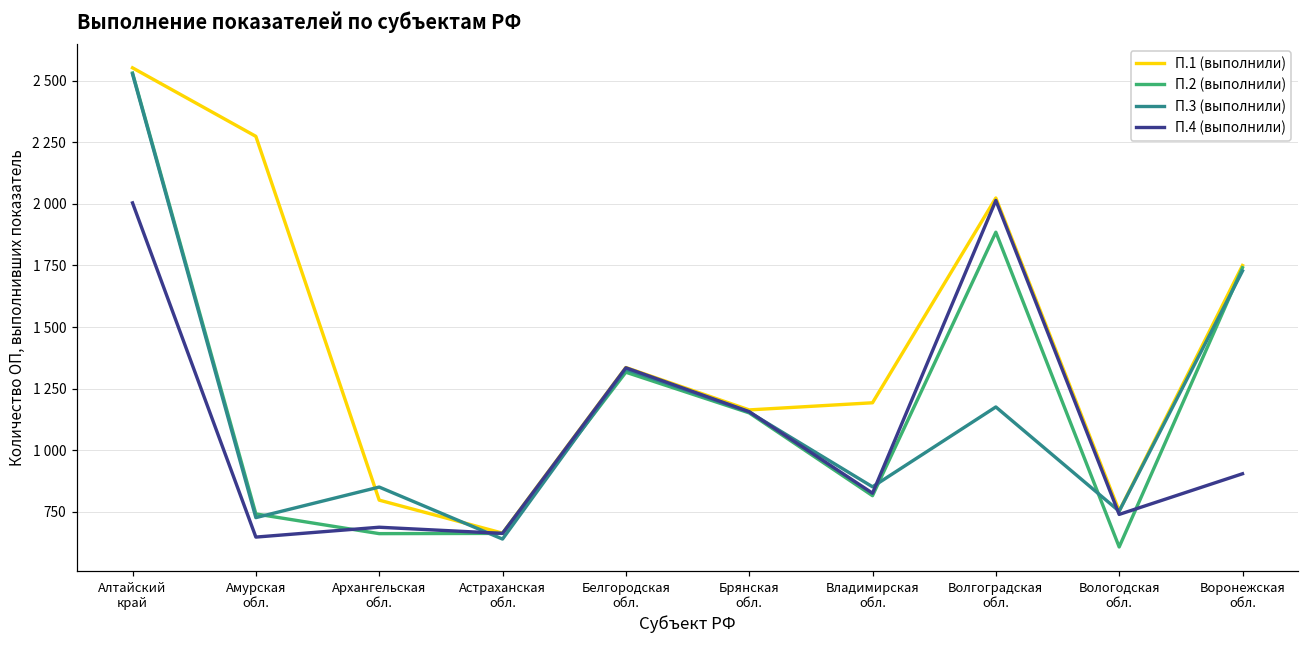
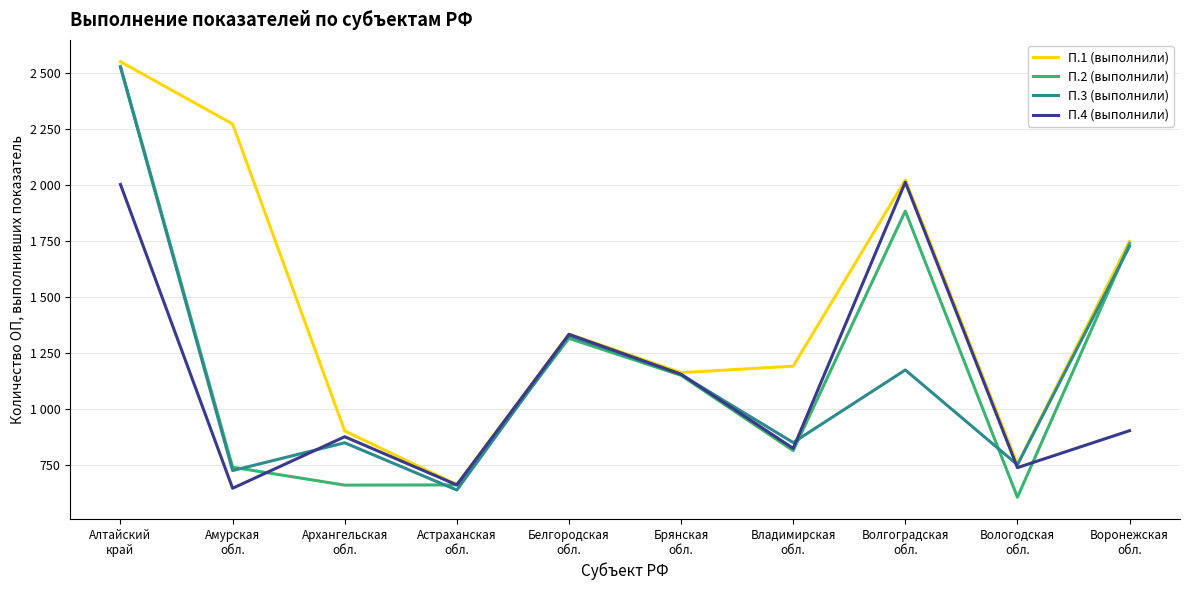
  {
    "П.1 (выполнили)": {
      "Алтайский край": 2550,
      "Амурская обл.": 2270,
-     "Архангельская обл.": 800,
+     "Архангельская обл.": 900,
      "Владимирская обл.": 1190
    },
    "П.4 (выполнили)": {
      "Алтайский край": 2000,
      "Амурская обл.": 650,
-     "Архангельская обл.": 690,
+     "Архангельская обл.": 880,
      "Вологодская обл.": 740,
      "Воронежская обл.": 910
    }
  }
